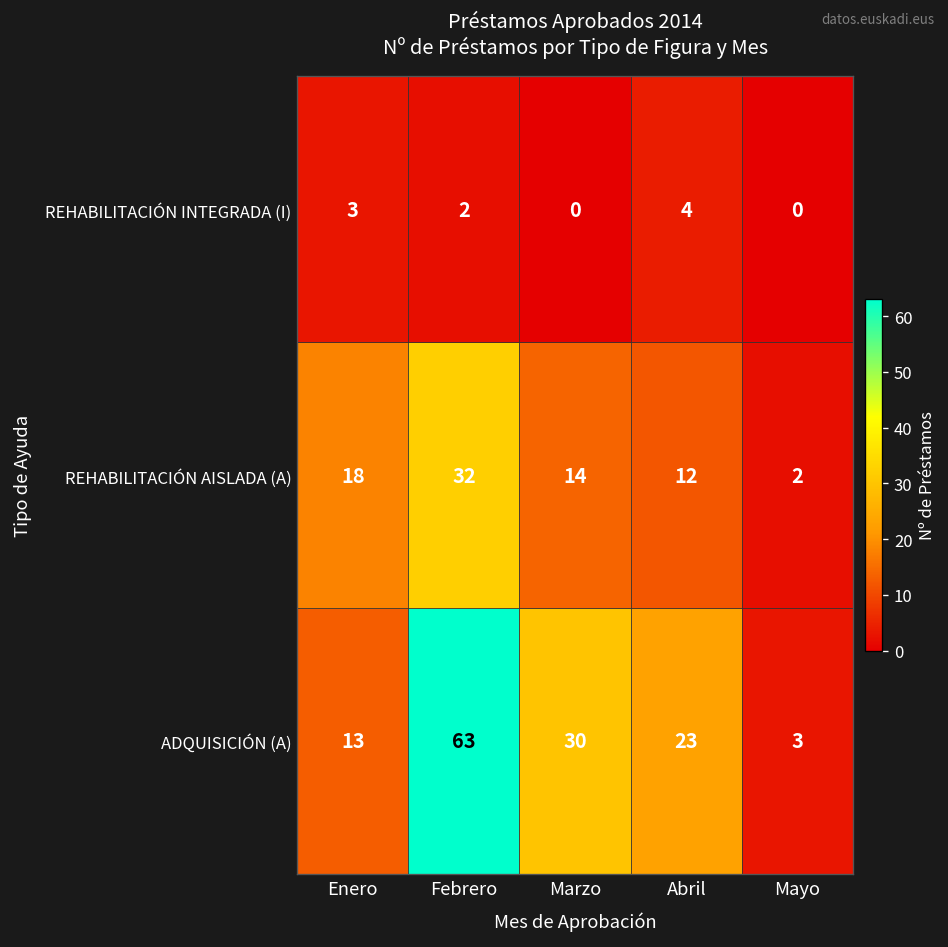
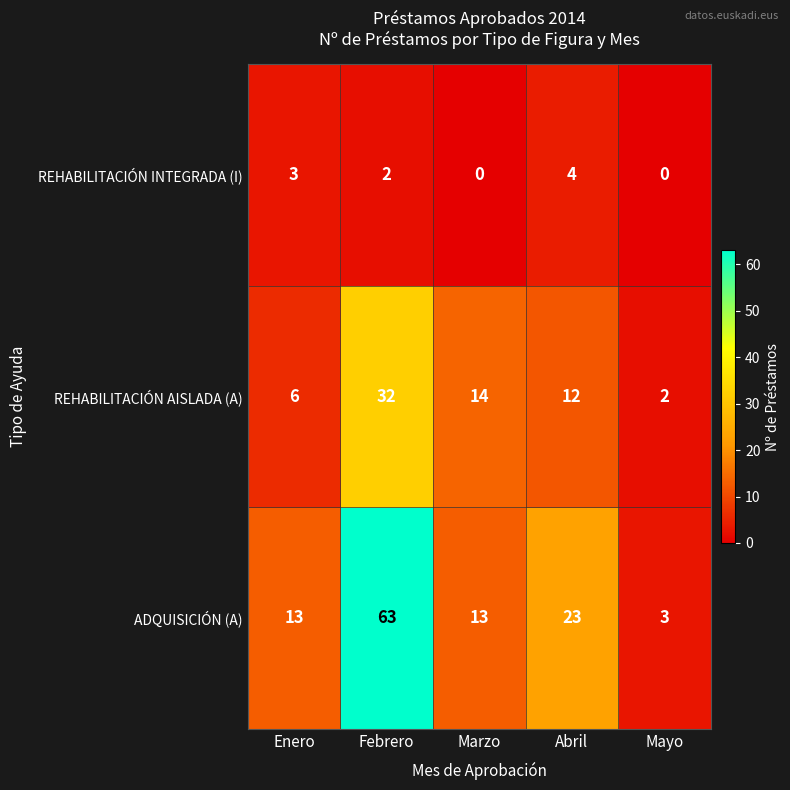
  {
    "REHABILITACIÓN INTEGRADA (I)": {
      "Enero": 3,
      "Febrero": 2,
      "Marzo": 0,
      "Abril": 4,
      "Mayo": 0
    },
    "REHABILITACIÓN AISLADA (A)": {
-     "Enero": 18,
+     "Enero": 6,
      "Febrero": 32,
      "Marzo": 14,
      "Abril": 12,
      "Mayo": 2
    },
    "ADQUISICIÓN (A)": {
      "Enero": 13,
      "Febrero": 63,
-     "Marzo": 30,
+     "Marzo": 13,
      "Abril": 23,
      "Mayo": 3
    }
  }
